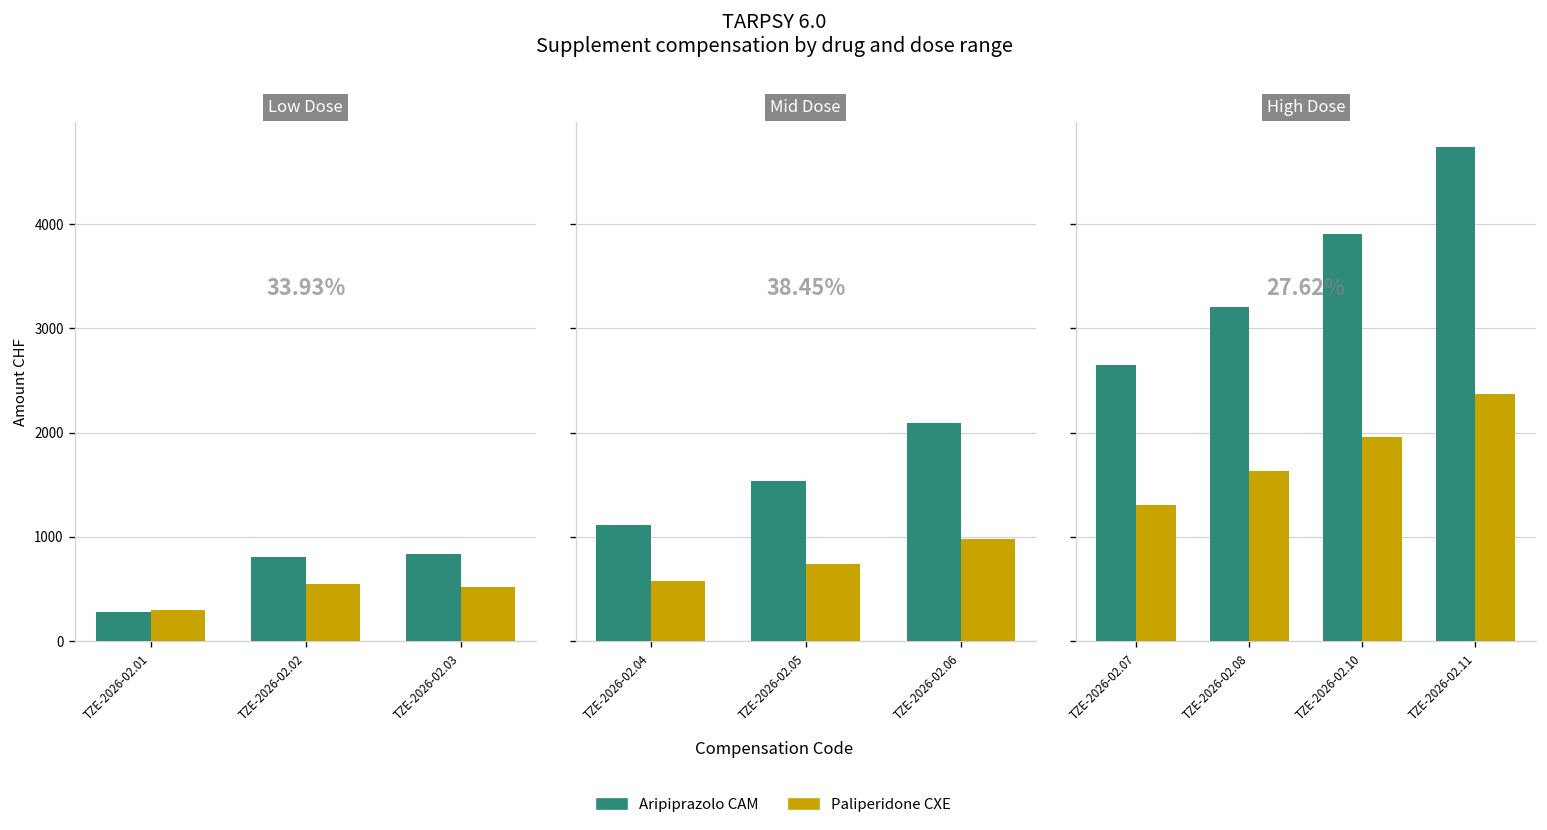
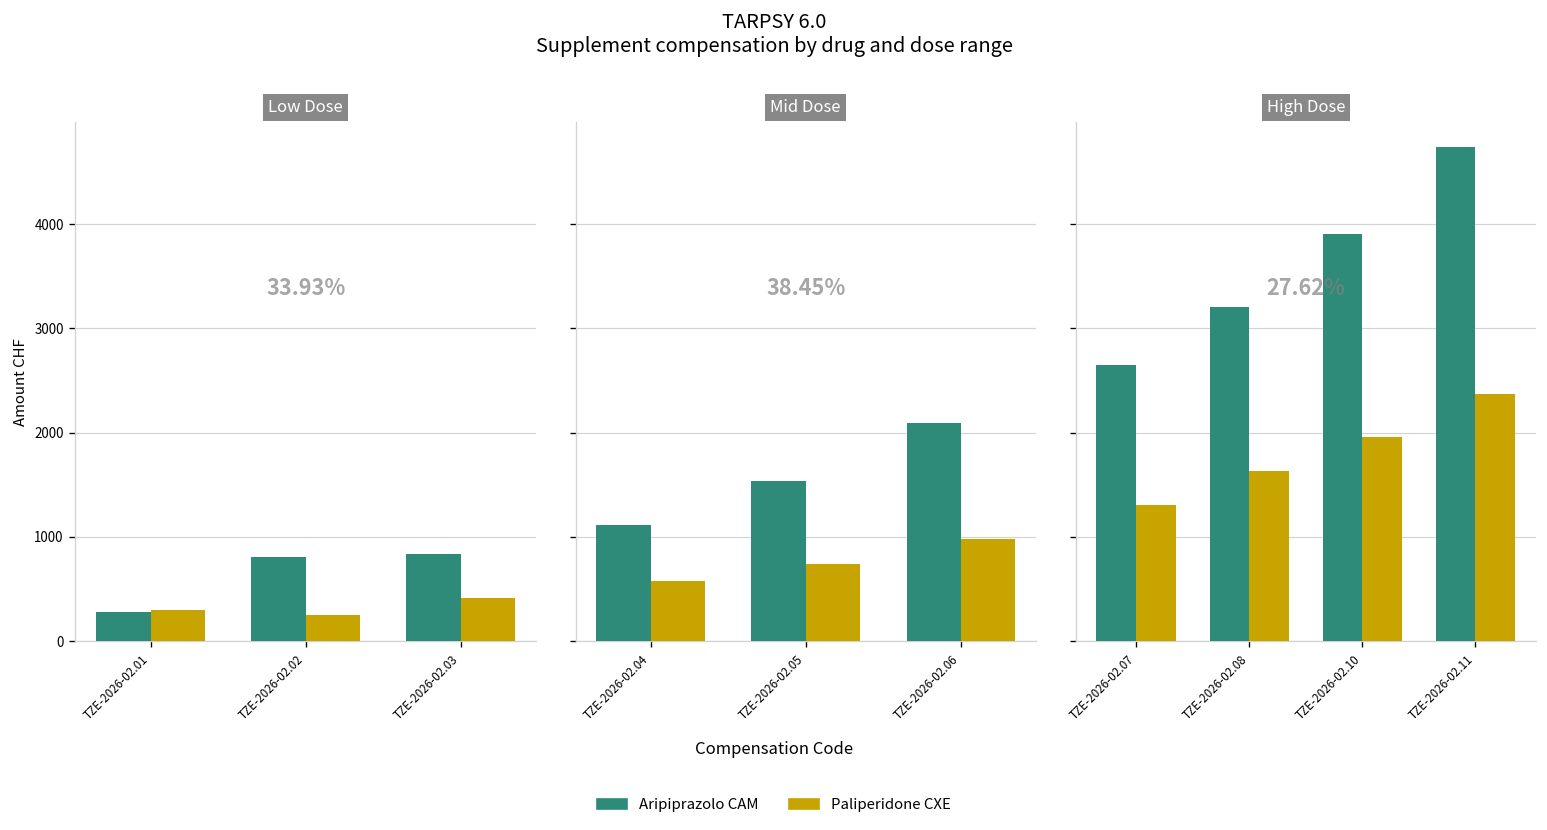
  {
    "Low Dose": {
      "Aripiprazolo CAM": {
        "TZE-2026-02.01": 300,
        "TZE-2026-02.02": 800,
        "TZE-2026-02.03": 800
      },
      "Paliperidone CXE": {
        "TZE-2026-02.01": 300,
-       "TZE-2026-02.02": 500,
-       "TZE-2026-02.03": 500
+       "TZE-2026-02.02": 200,
+       "TZE-2026-02.03": 400
      }
    }
  }
